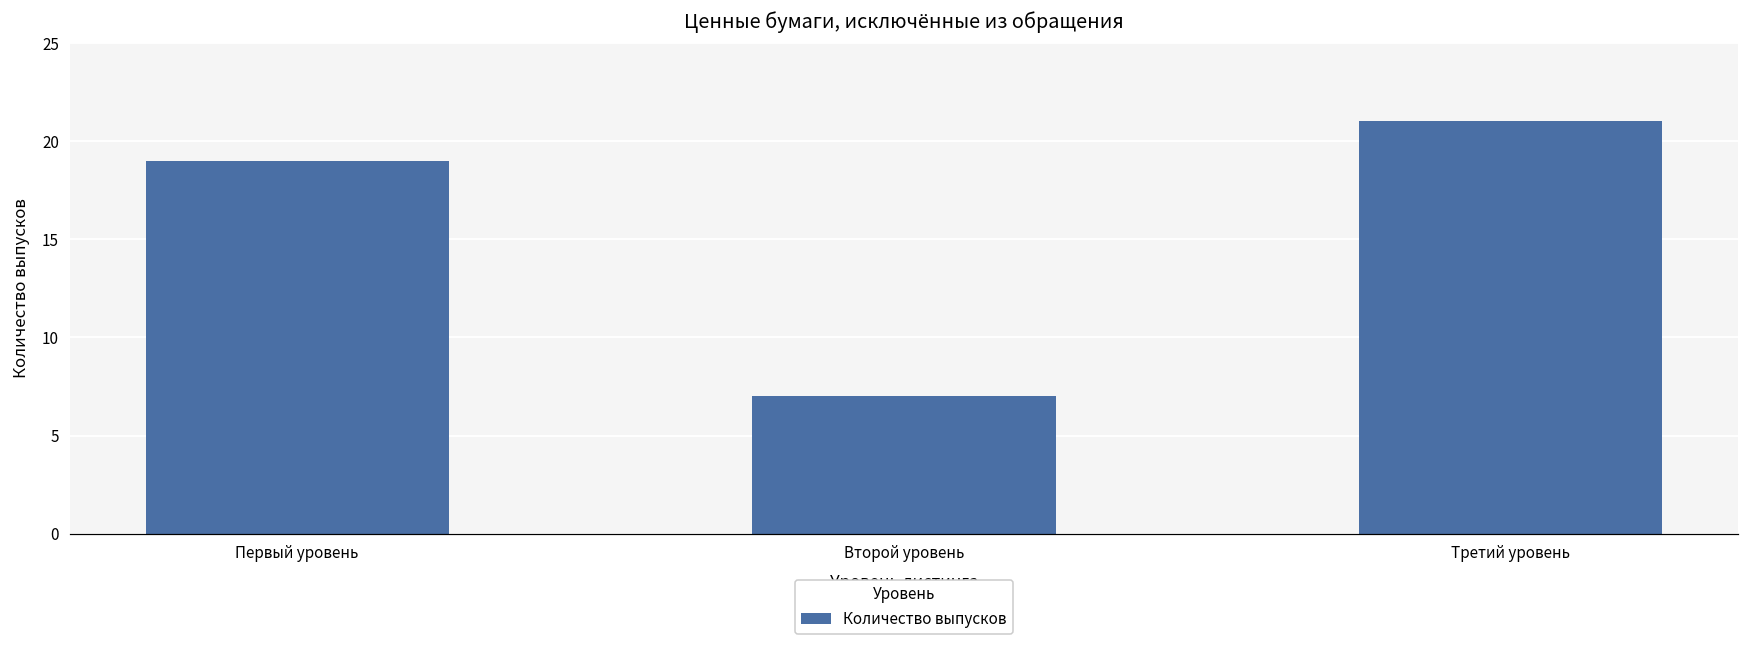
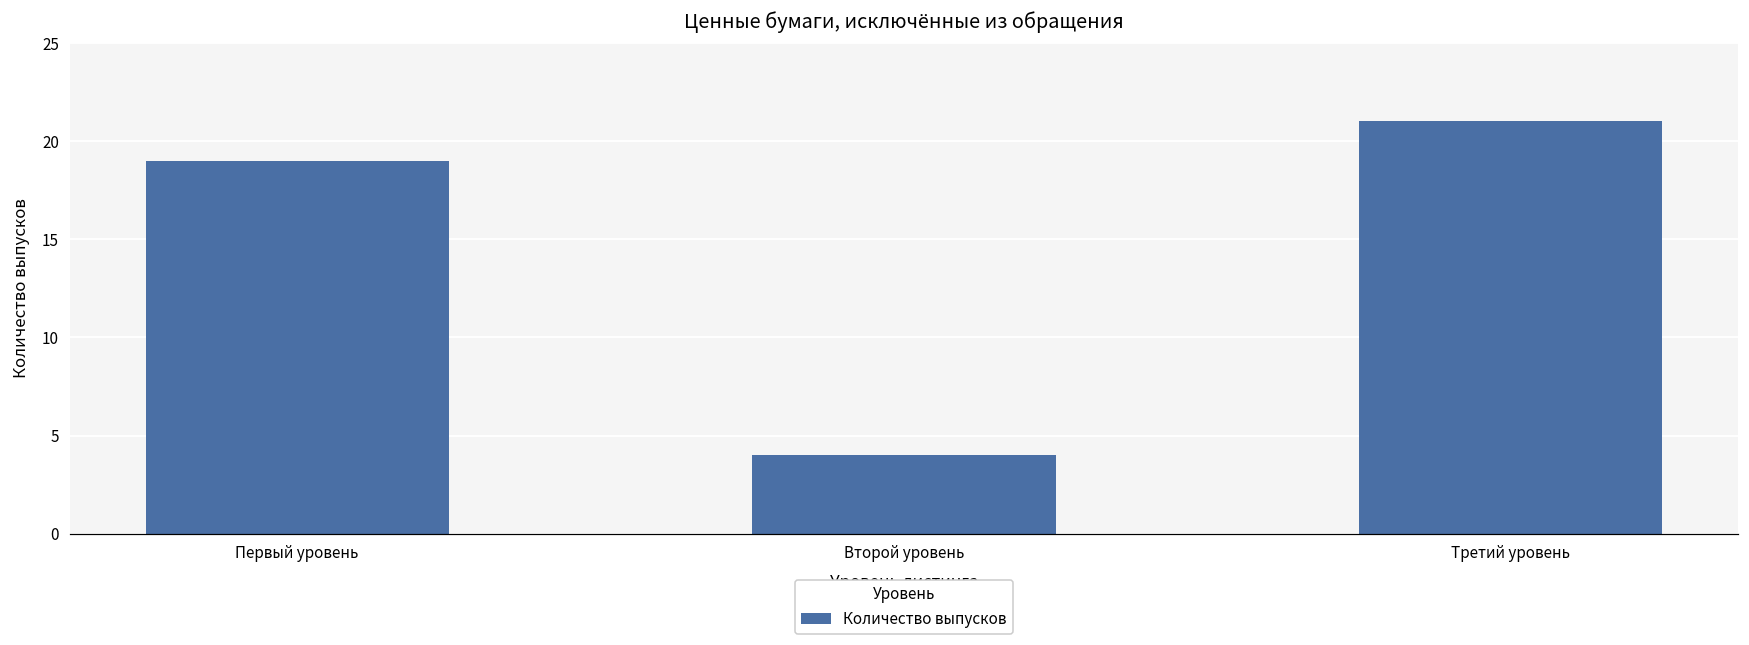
  {
    "Первый уровень": 19,
-   "Второй уровень": 7,
+   "Второй уровень": 4,
    "Третий уровень": 21
  }
